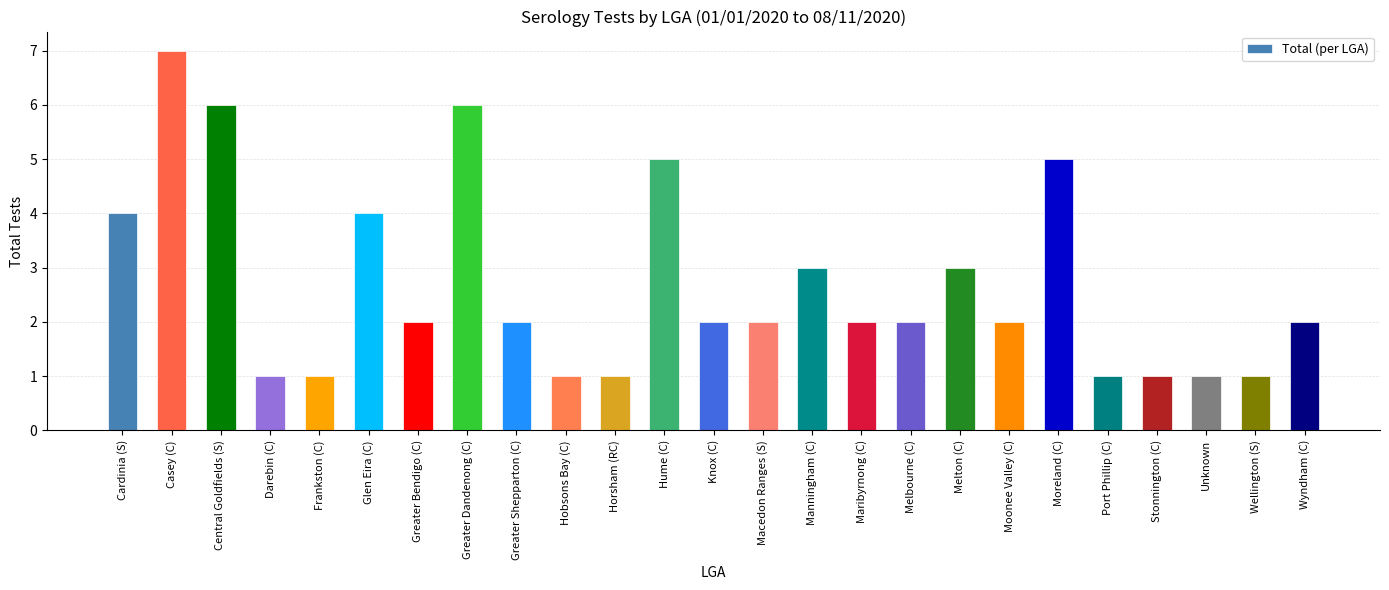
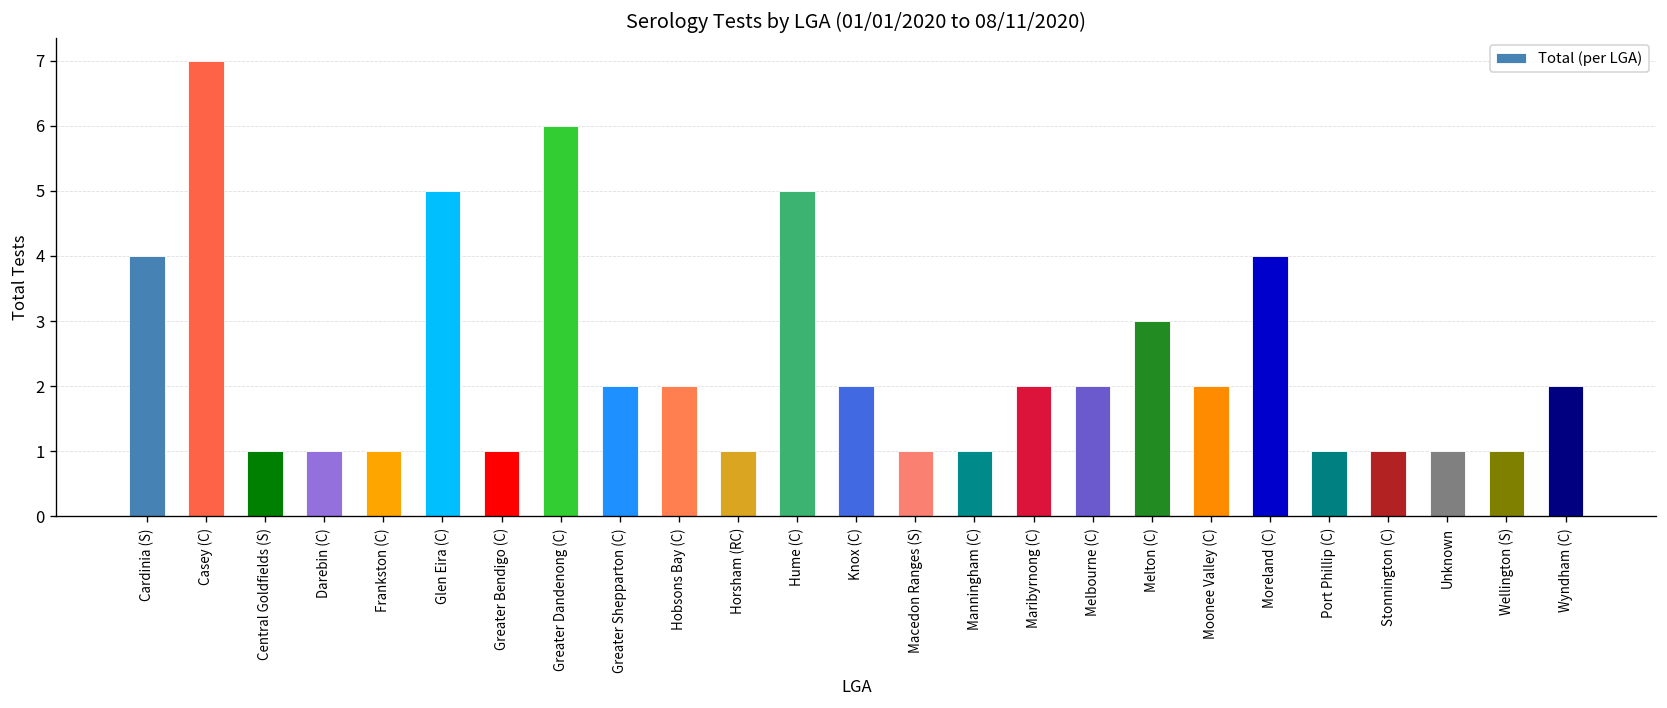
  {
    "Cardinia (S)": 4,
    "Casey (C)": 7,
-   "Central Goldfields (S)": 6,
+   "Central Goldfields (S)": 1,
    "Darebin (C)": 1,
    "Frankston (C)": 1,
-   "Glen Eira (C)": 4,
-   "Greater Bendigo (C)": 2,
+   "Glen Eira (C)": 5,
+   "Greater Bendigo (C)": 1,
    "Greater Dandenong (C)": 6,
    "Greater Shepparton (C)": 2,
-   "Hobsons Bay (C)": 1,
+   "Hobsons Bay (C)": 2,
    "Horsham (RC)": 1,
    "Hume (C)": 5,
    "Knox (C)": 2,
-   "Macedon Ranges (S)": 2,
-   "Manningham (C)": 3,
+   "Macedon Ranges (S)": 1,
+   "Manningham (C)": 1,
    "Maribyrnong (C)": 2,
    "Melbourne (C)": 2,
    "Melton (C)": 3,
    "Moonee Valley (C)": 2,
-   "Moreland (C)": 5,
+   "Moreland (C)": 4,
    "Port Phillip (C)": 1,
    "Stonnington (C)": 1,
    "Unknown": 1,
    "Wellington (S)": 1,
    "Wyndham (C)": 2
  }
